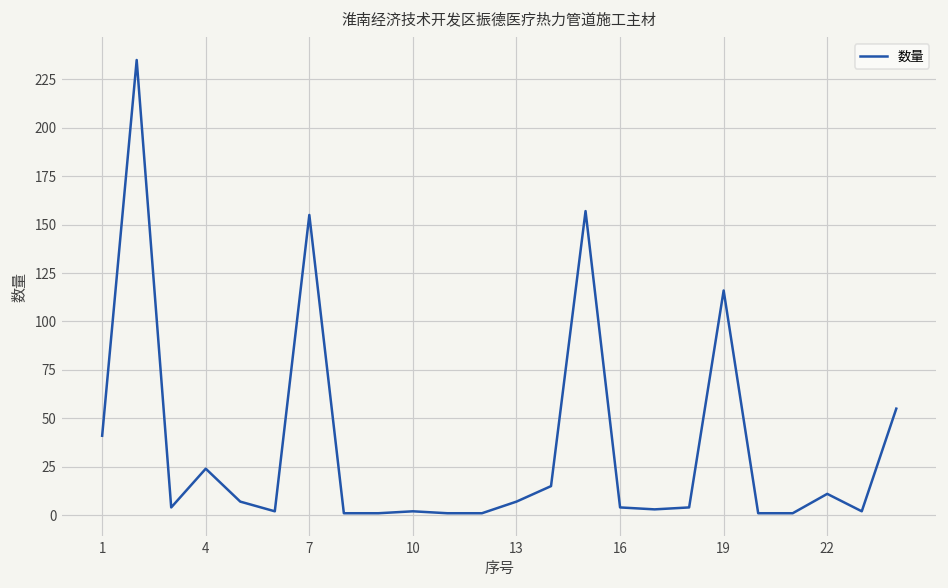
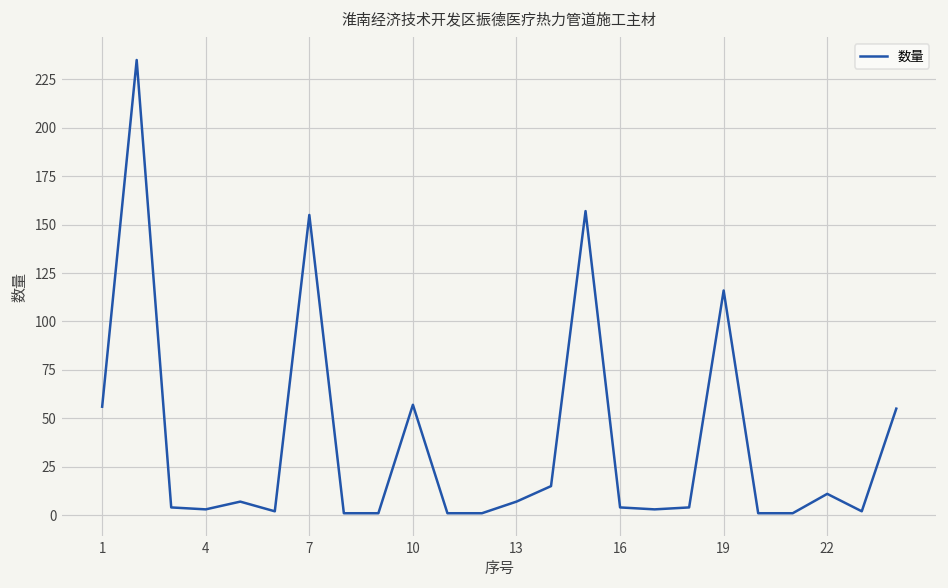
  {
-   "1": 41,
-   "4": 24,
+   "1": 56,
+   "4": 3,
    "7": 155,
-   "10": 2,
+   "10": 57,
    "13": 7,
    "16": 4,
    "19": 116,
    "22": 11
  }
